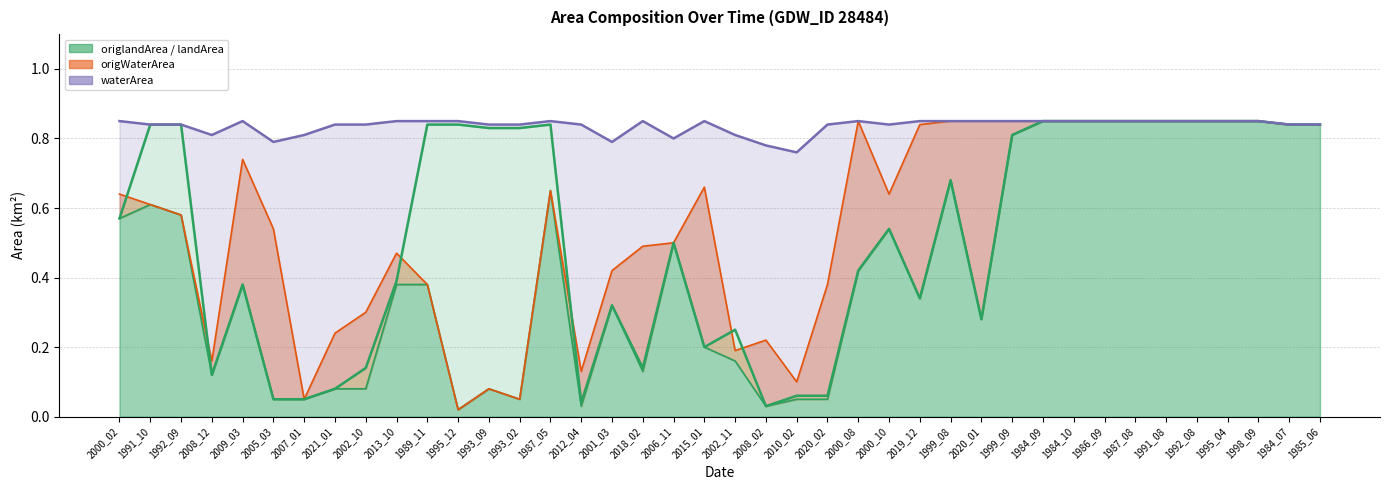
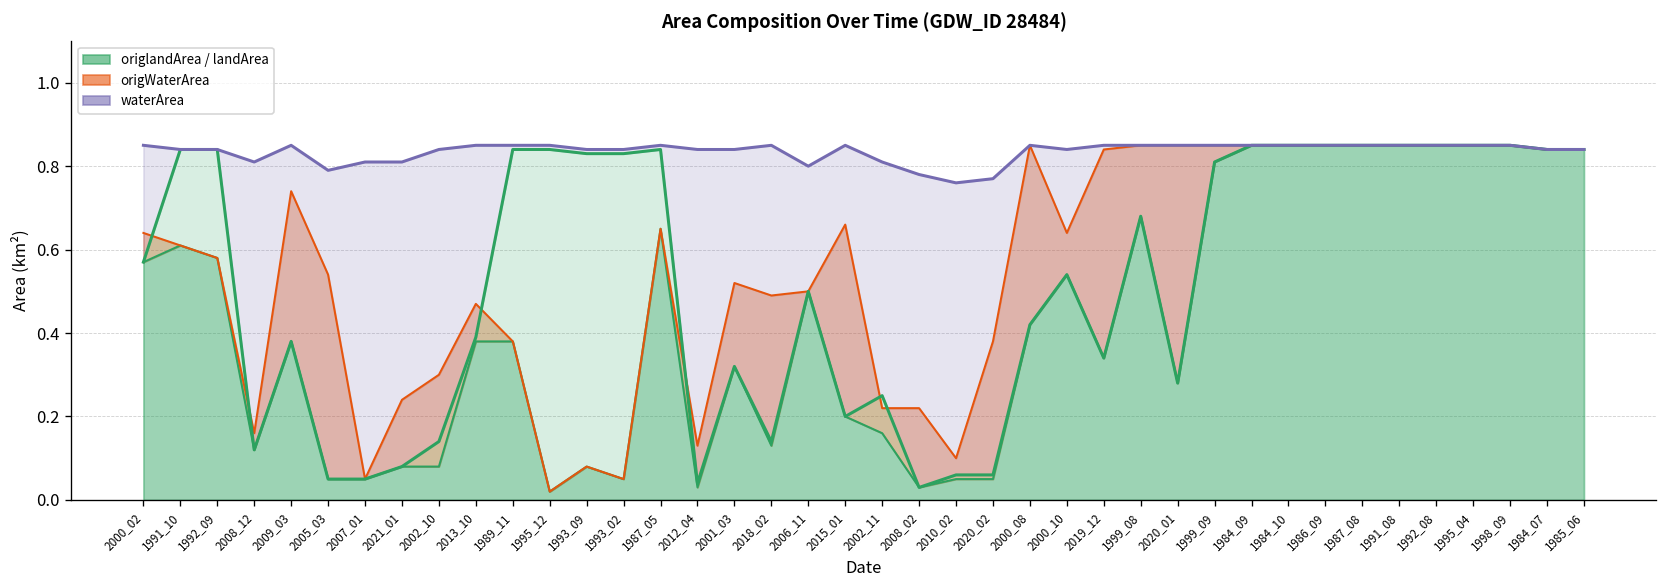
  {
    "origWaterArea": {
      "2000_02": 0.07,
      "2008_12": 0.04,
      "2009_03": 0.36,
      "2005_03": 0.49,
      "2021_01": 0.16,
      "2002_10": 0.22,
      "2013_10": 0.09,
      "2012_04": 0.10,
-     "2001_03": 0.1,
+     "2001_03": 0.2,
      "2018_02": 0.36,
      "2015_01": 0.46,
-     "2002_11": 0.03,
+     "2002_11": 0.06,
      "2008_02": 0.19,
      "2010_02": 0.05,
      "2020_02": 0.33,
      "2000_10": 0.10,
      "2019_12": 0.50
    },
    "waterArea": {
      "2000_02": 0.28,
      "2008_12": 0.69,
      "2009_03": 0.47,
      "2005_03": 0.74,
      "2007_01": 0.76,
-     "2021_01": 0.76,
+     "2021_01": 0.73,
      "2002_10": 0.70,
      "2013_10": 0.46,
      "1989_11": 0.01,
      "1995_12": 0.01,
      "1993_09": 0.01,
      "1993_02": 0.01,
      "1987_05": 0.01,
      "2012_04": 0.80,
-     "2001_03": 0.47,
+     "2001_03": 0.52,
      "2018_02": 0.71,
      "2006_11": 0.30,
      "2015_01": 0.65,
      "2002_11": 0.56,
      "2008_02": 0.75,
      "2010_02": 0.70,
-     "2020_02": 0.78,
+     "2020_02": 0.71,
      "2000_10": 0.30,
      "2019_12": 0.51
    }
  }
